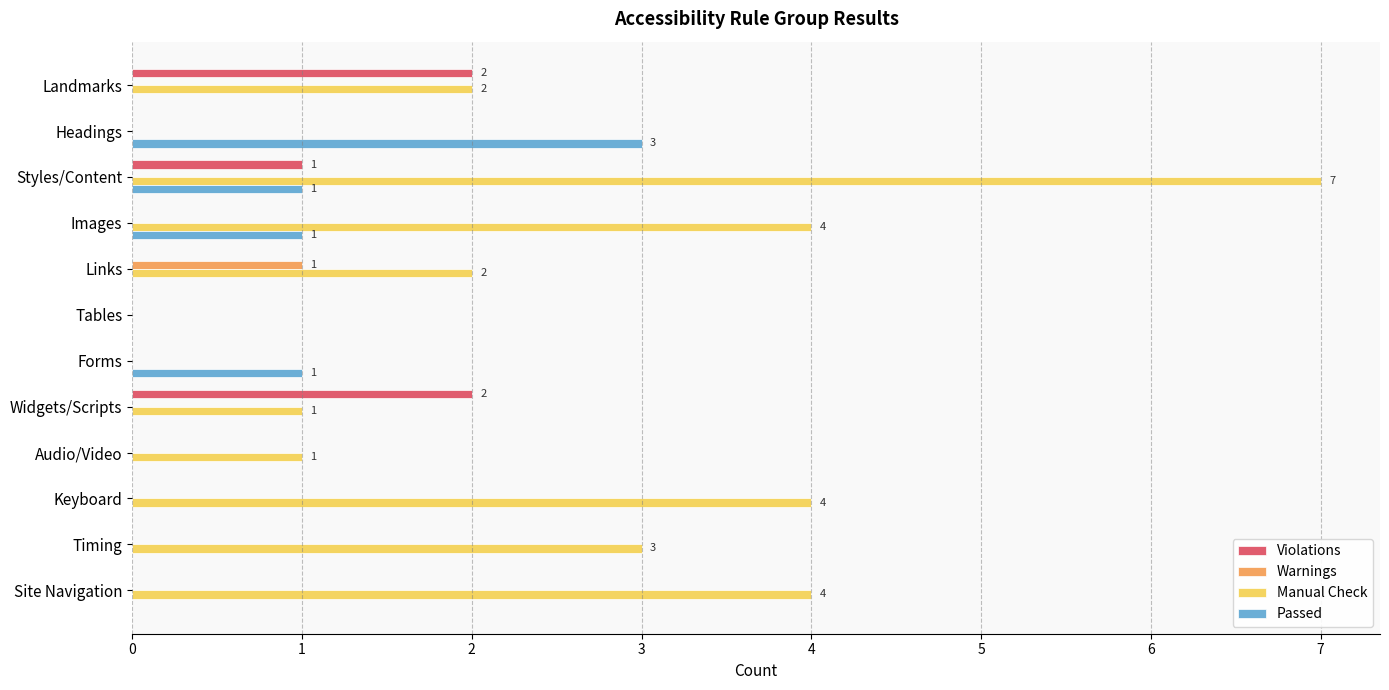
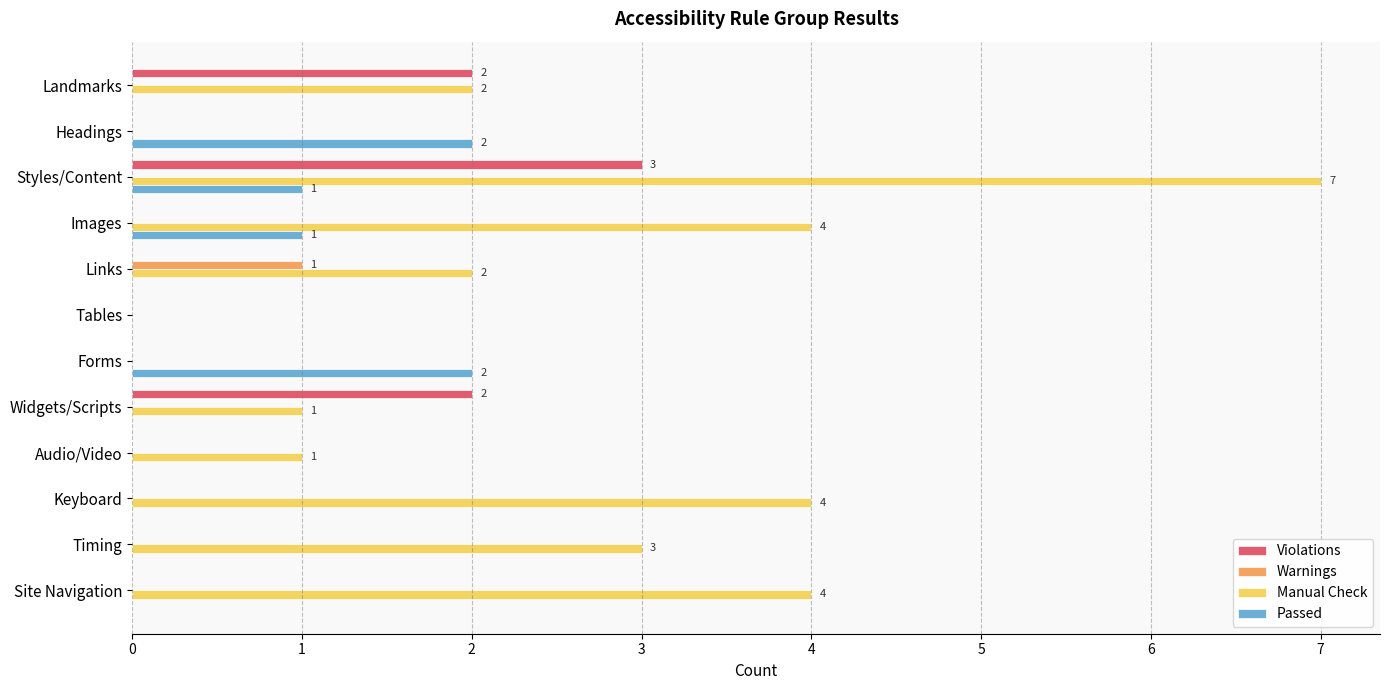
  {
    "Violations": {
      "Landmarks": 2,
-     "Styles/Content": 1,
+     "Styles/Content": 3,
      "Widgets/Scripts": 2
    },
    "Passed": {
-     "Headings": 3,
+     "Headings": 2,
      "Styles/Content": 1,
      "Images": 1,
-     "Forms": 1
+     "Forms": 2
    }
  }
